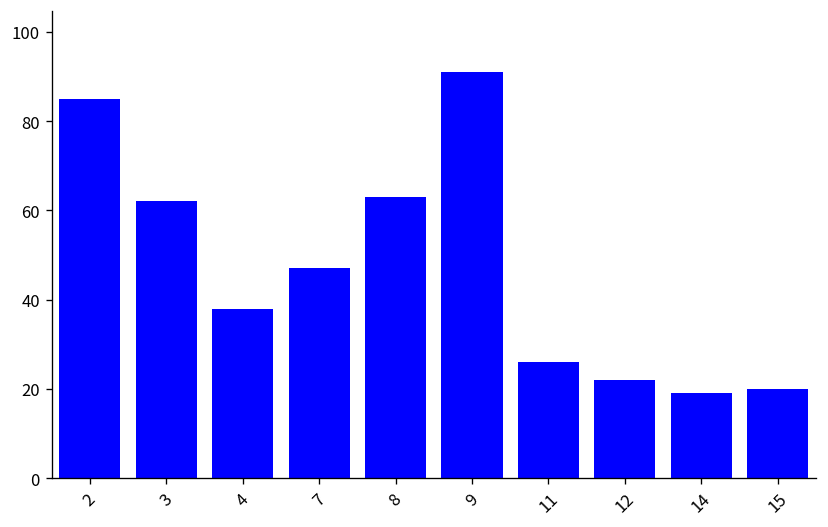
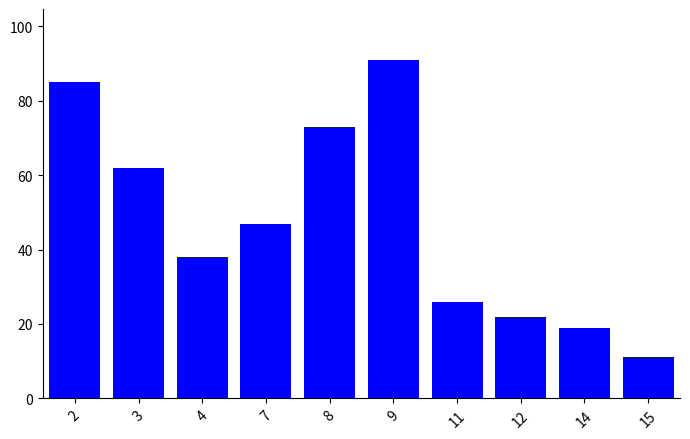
  {
    "2": 85,
    "3": 62,
    "4": 38,
    "7": 47,
-   "8": 63,
+   "8": 73,
    "9": 91,
    "11": 26,
    "12": 22,
    "14": 19,
-   "15": 20
+   "15": 11
  }
